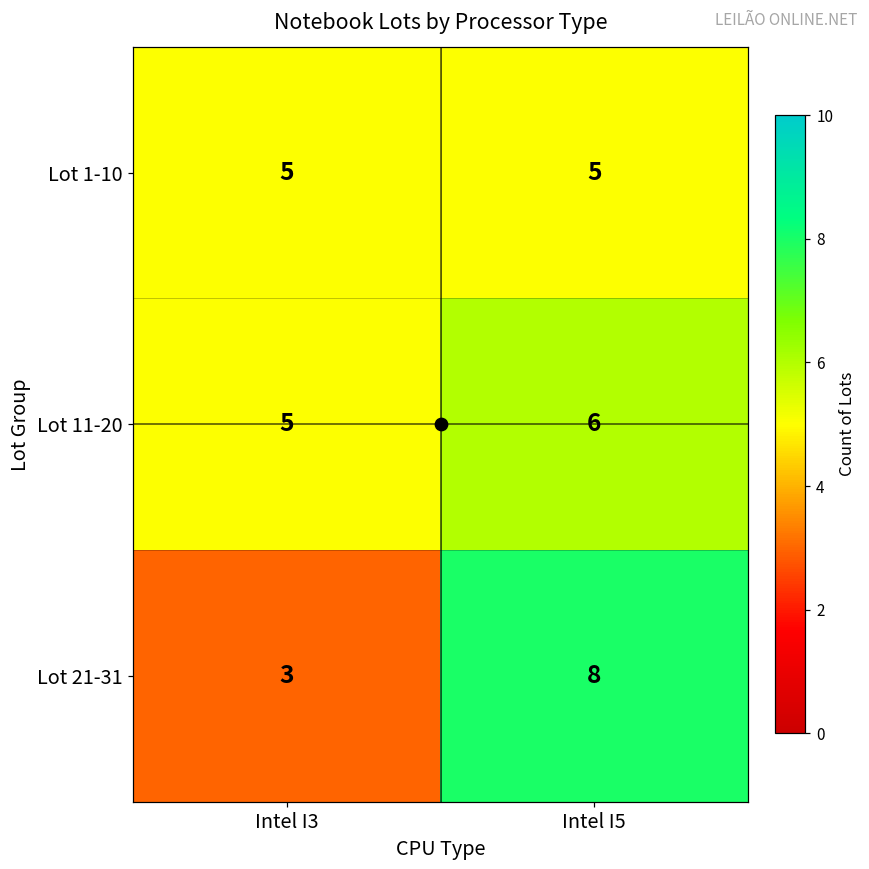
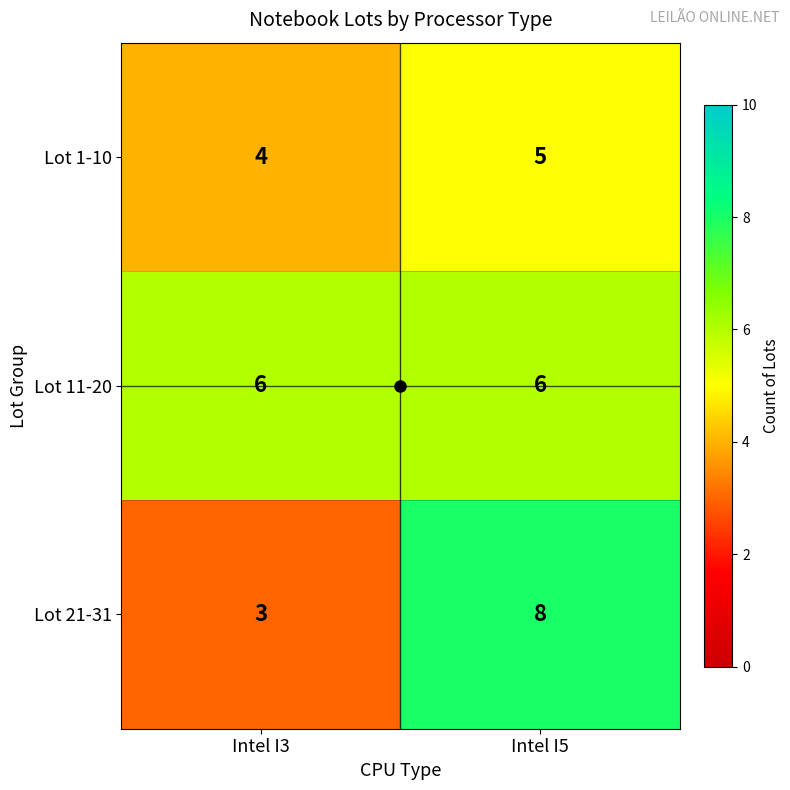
  {
    "Lot 1-10": {
-     "Intel I3": 5,
+     "Intel I3": 4,
      "Intel I5": 5
    },
    "Lot 11-20": {
-     "Intel I3": 5,
+     "Intel I3": 6,
      "Intel I5": 6
    },
    "Lot 21-31": {
      "Intel I3": 3,
      "Intel I5": 8
    }
  }
